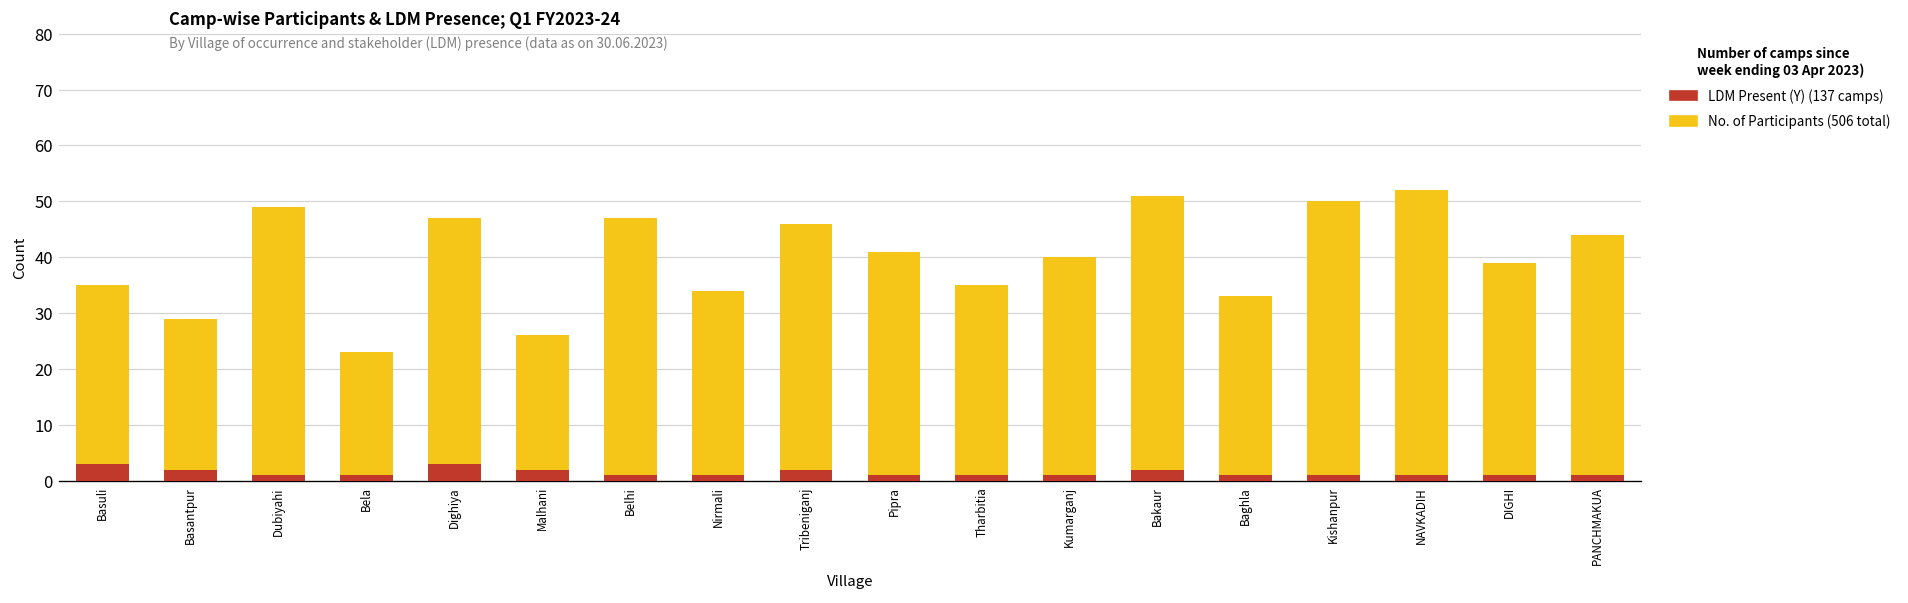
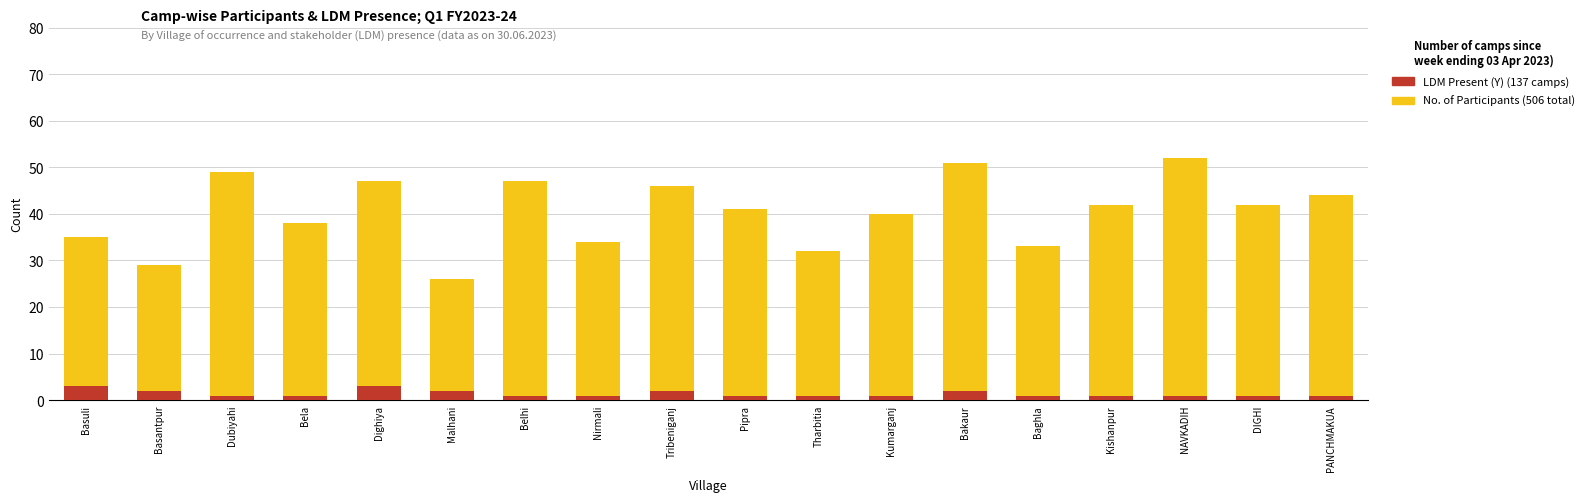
  {
    "No. of Participants (506 total)": {
      "Basuli": 35,
      "Basantpur": 29,
      "Dubiyahi": 49,
-     "Bela": 23,
+     "Bela": 38,
      "Dighiya": 47,
      "Malhani": 26,
      "Belhi": 47,
      "Nirmali": 34,
      "Tribeniganj": 46,
      "Pipra": 41,
-     "Tharbitia": 35,
+     "Tharbitia": 32,
      "Kumarganj": 40,
      "Bakaur": 51,
      "Baghla": 33,
-     "Kishanpur": 50,
+     "Kishanpur": 42,
      "NAVKADIH": 52,
-     "DIGHI": 39,
+     "DIGHI": 42,
      "PANCHMAKUA": 44
    }
  }
